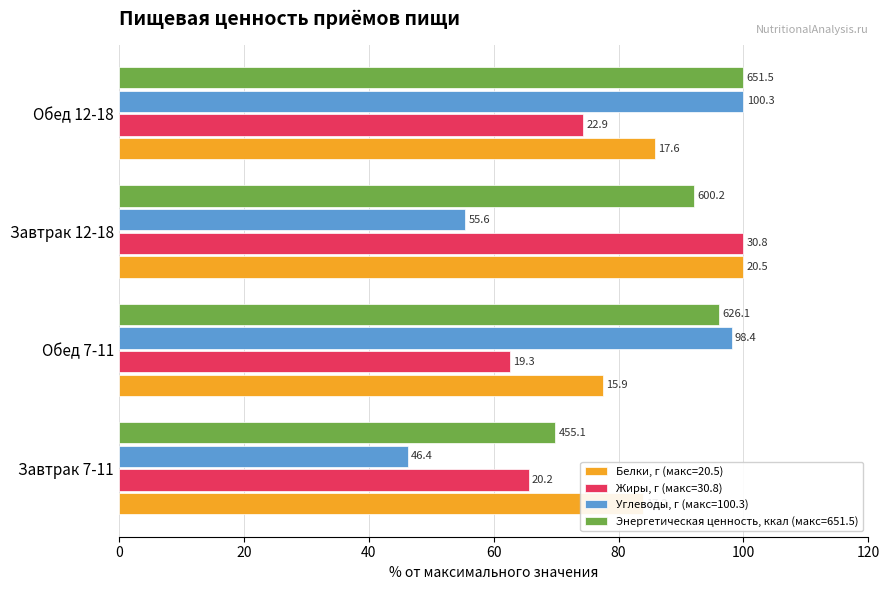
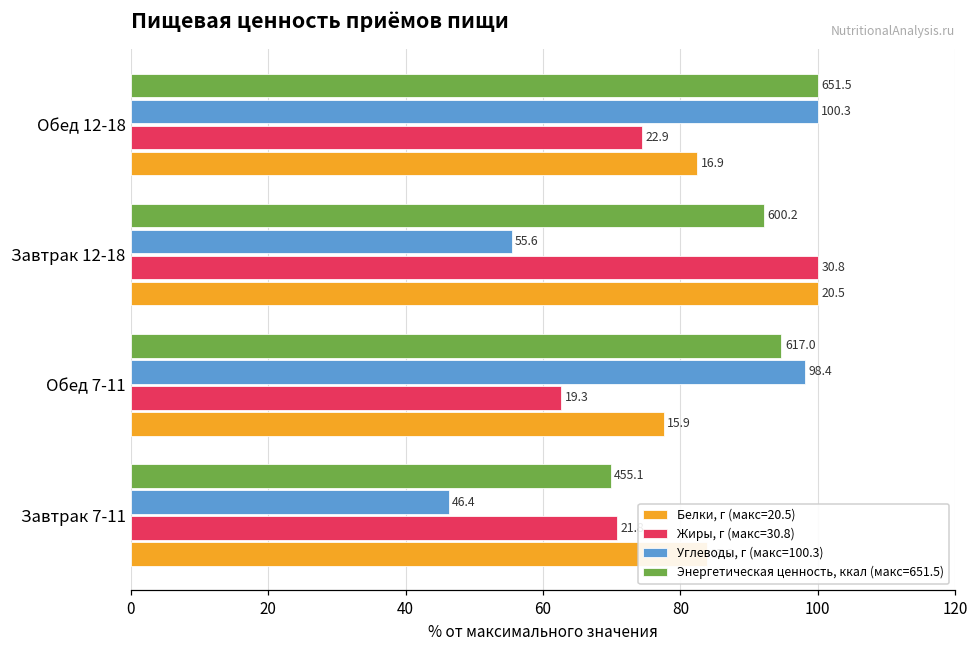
  {
    "Белки, г (макс=20.5)": {
-     "Обед 12-18": 17.6
+     "Обед 12-18": 16.9
    },
    "Жиры, г (макс=30.8)": {
-     "Завтрак 7-11": 66
+     "Завтрак 7-11": 71
    },
    "Энергетическая ценность, ккал (макс=651.5)": {
-     "Обед 7-11": 626.1
+     "Обед 7-11": 617.0
    }
  }
